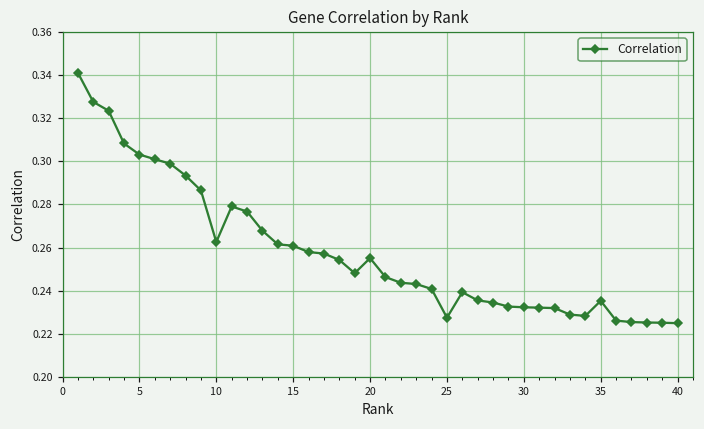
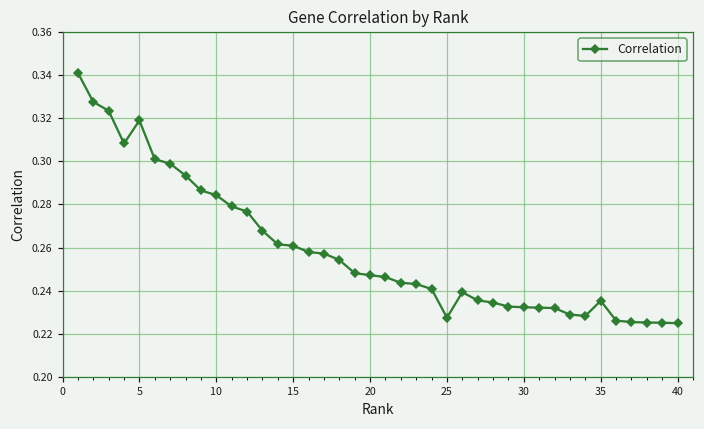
  {
-   "5": 0.303,
-   "10": 0.263,
+   "5": 0.319,
+   "10": 0.284,
    "15": 0.261,
-   "20": 0.255,
+   "20": 0.247,
    "25": 0.227,
    "30": 0.232,
    "35": 0.235,
    "40": 0.225
  }
